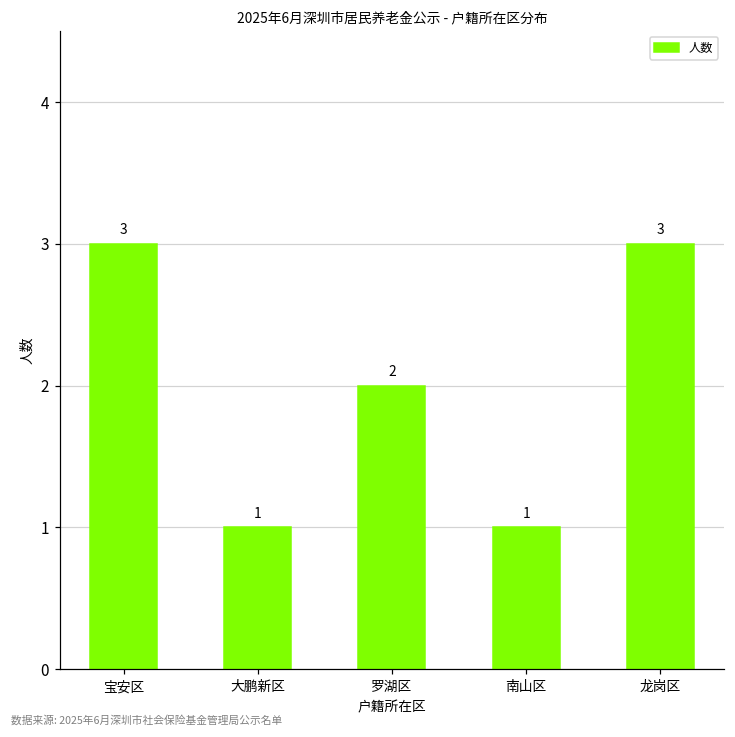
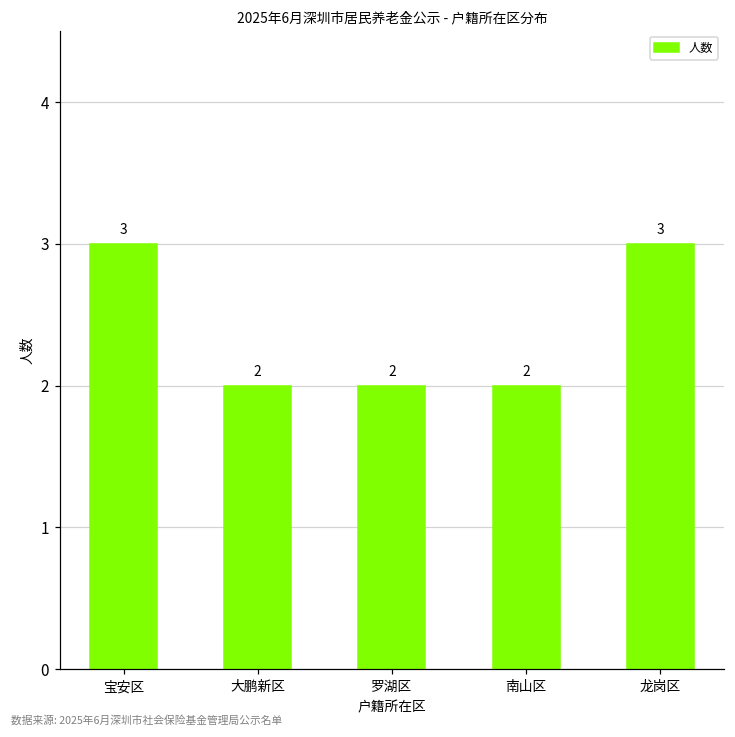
  {
    "宝安区": 3,
-   "大鹏新区": 1,
+   "大鹏新区": 2,
    "罗湖区": 2,
-   "南山区": 1,
+   "南山区": 2,
    "龙岗区": 3
  }
